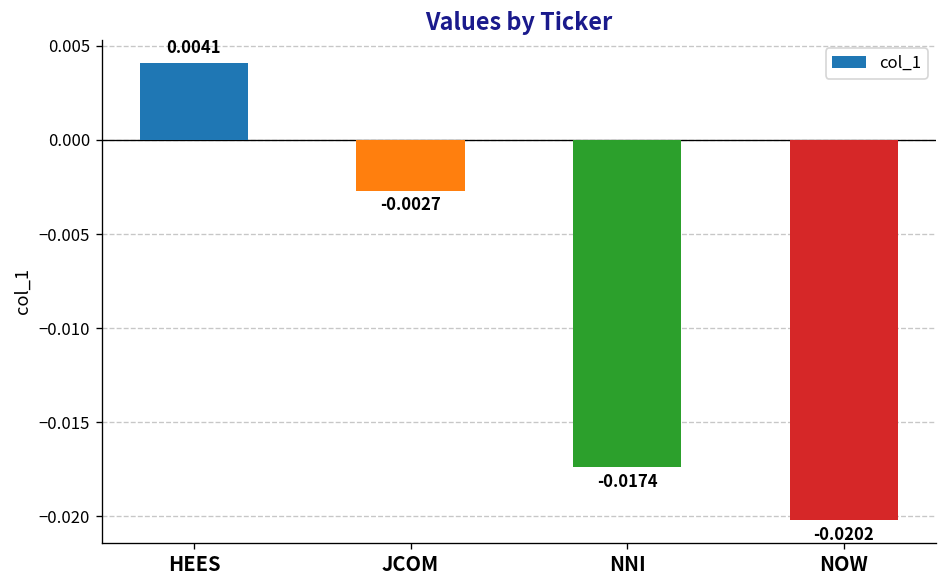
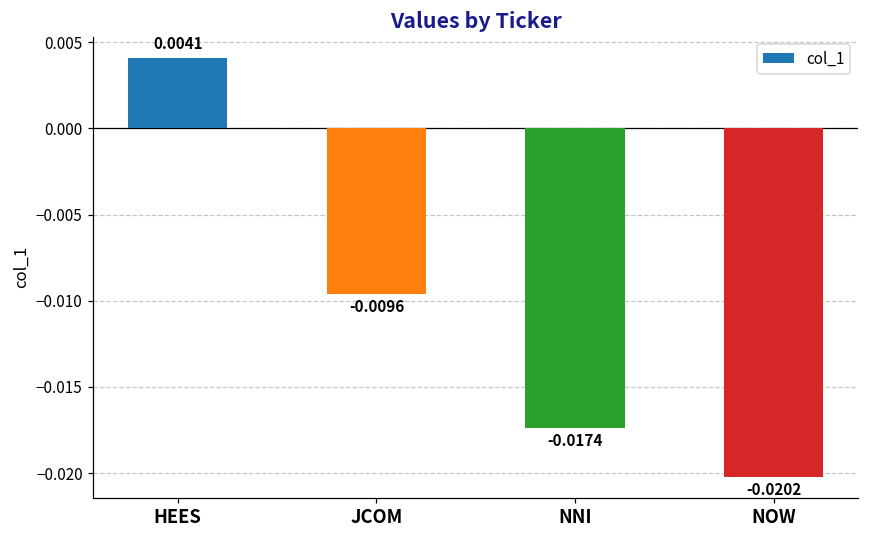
  {
    "HEES": 0.0041,
-   "JCOM": -0.0027,
+   "JCOM": -0.0096,
    "NNI": -0.0174,
    "NOW": -0.0202
  }
